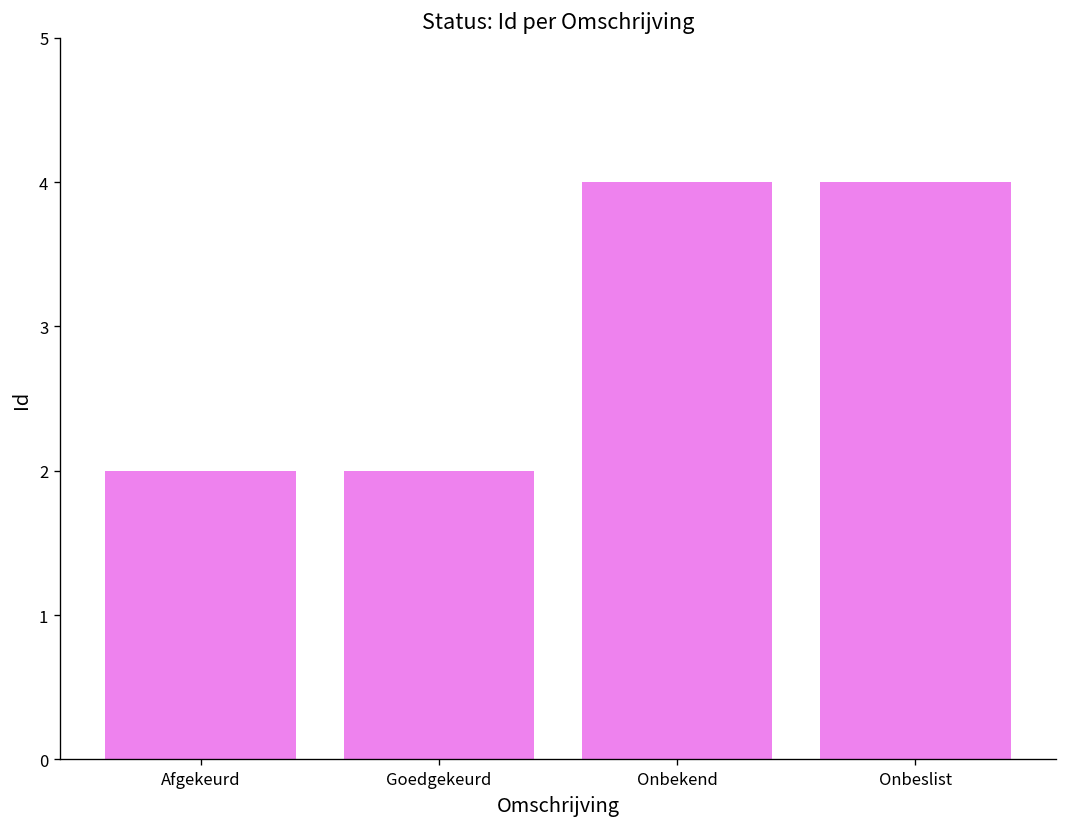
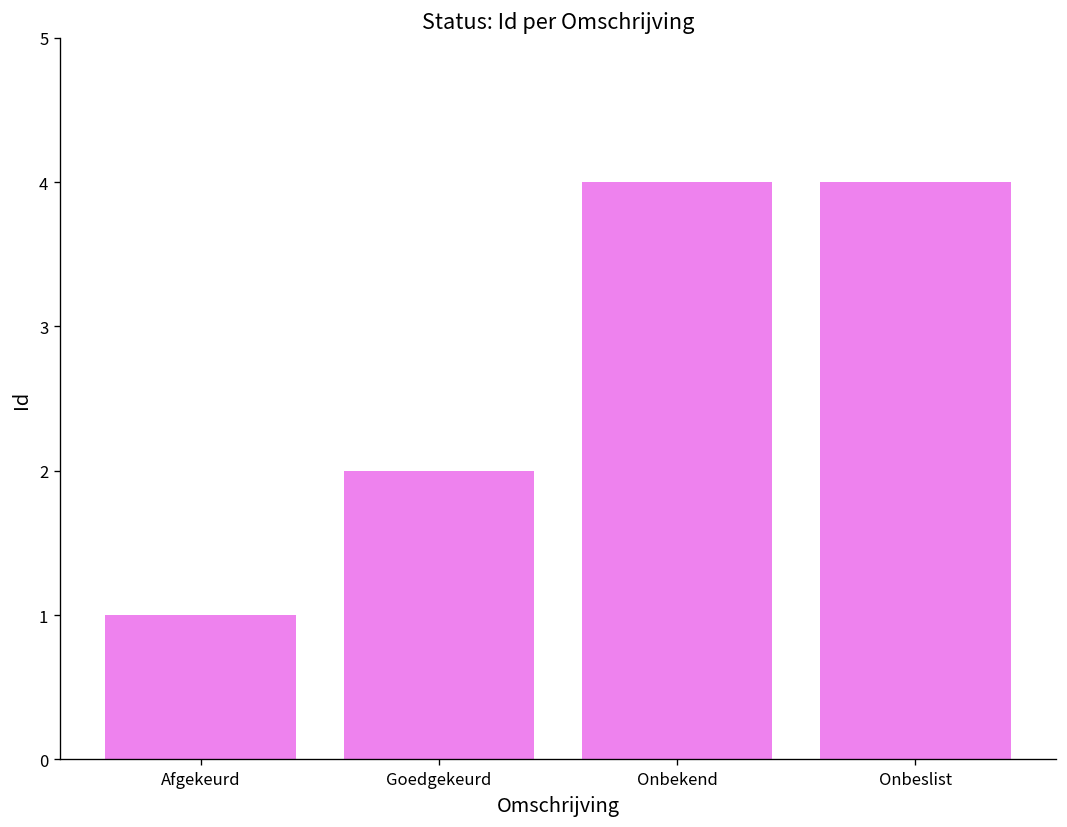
  {
-   "Afgekeurd": 2,
+   "Afgekeurd": 1,
    "Goedgekeurd": 2,
    "Onbekend": 4,
    "Onbeslist": 4
  }
